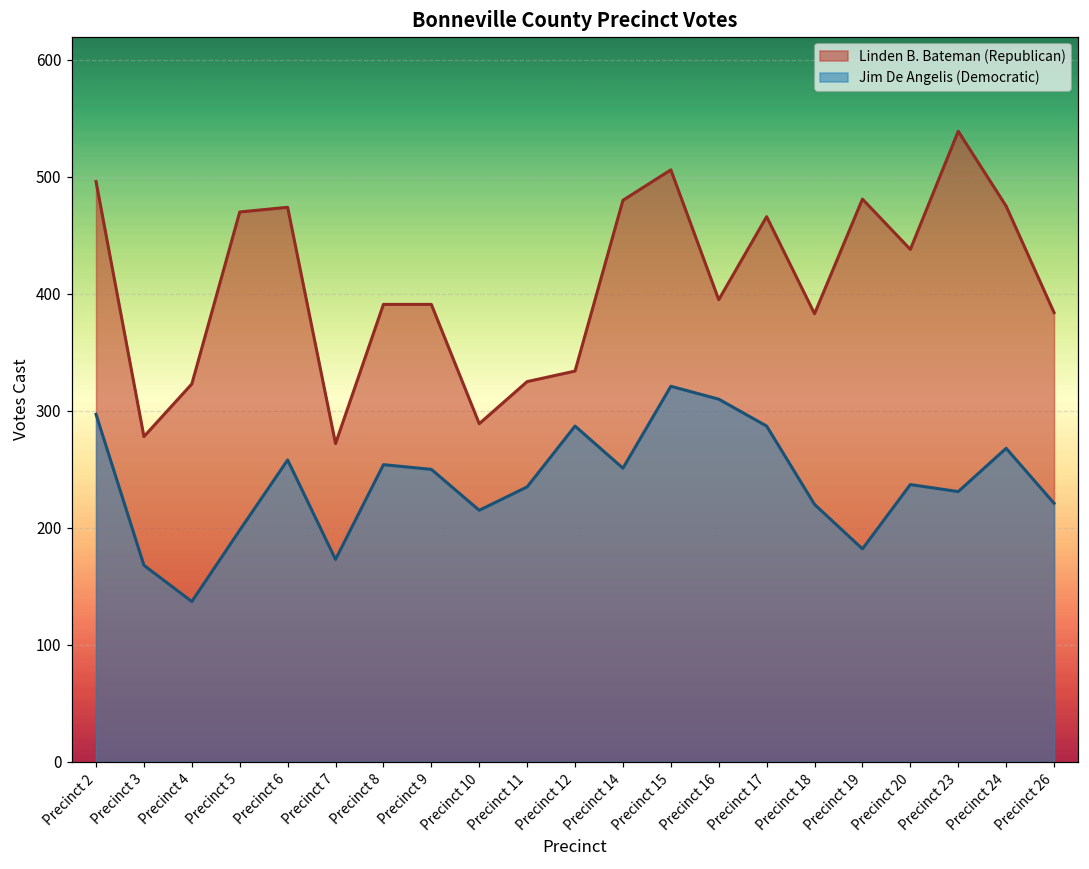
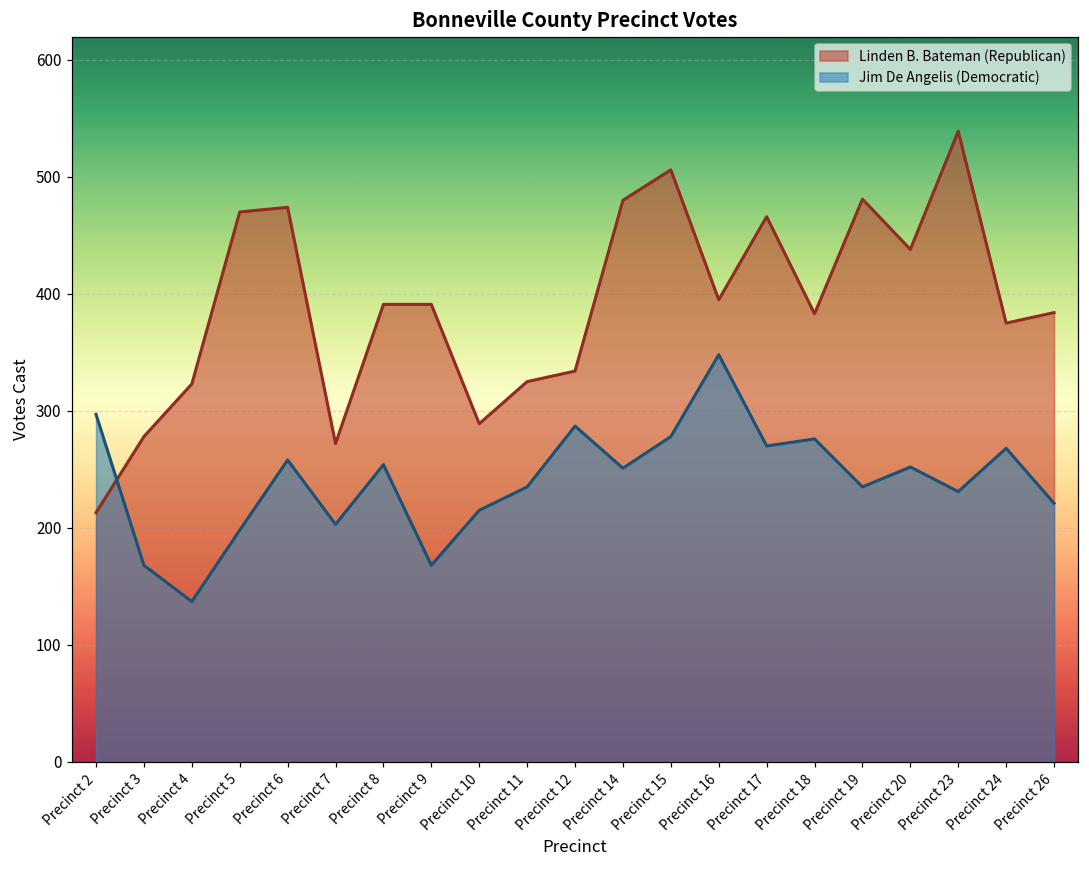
  {
    "Linden B. Bateman (Republican)": {
-     "Precinct 2": 496,
+     "Precinct 2": 213,
      "Precinct 3": 278,
      "Precinct 4": 323,
      "Precinct 5": 470,
      "Precinct 6": 474,
      "Precinct 7": 272,
      "Precinct 8": 391,
      "Precinct 9": 391,
      "Precinct 10": 289,
      "Precinct 11": 325,
      "Precinct 12": 334,
      "Precinct 14": 480,
      "Precinct 15": 506,
      "Precinct 16": 395,
      "Precinct 17": 466,
      "Precinct 18": 383,
      "Precinct 19": 481,
      "Precinct 20": 438,
      "Precinct 23": 539,
-     "Precinct 24": 475,
+     "Precinct 24": 375,
      "Precinct 26": 384
    },
    "Jim De Angelis (Democratic)": {
      "Precinct 2": 297,
      "Precinct 3": 168,
      "Precinct 4": 137,
      "Precinct 5": 198,
      "Precinct 6": 258,
-     "Precinct 7": 173,
+     "Precinct 7": 203,
      "Precinct 8": 254,
-     "Precinct 9": 250,
+     "Precinct 9": 168,
      "Precinct 10": 215,
      "Precinct 11": 235,
      "Precinct 12": 287,
      "Precinct 14": 251,
-     "Precinct 15": 321,
-     "Precinct 16": 310,
-     "Precinct 17": 287,
-     "Precinct 18": 220,
-     "Precinct 19": 182,
-     "Precinct 20": 237,
+     "Precinct 15": 278,
+     "Precinct 16": 348,
+     "Precinct 17": 270,
+     "Precinct 18": 276,
+     "Precinct 19": 235,
+     "Precinct 20": 252,
      "Precinct 23": 231,
      "Precinct 24": 268,
      "Precinct 26": 221
    }
  }
